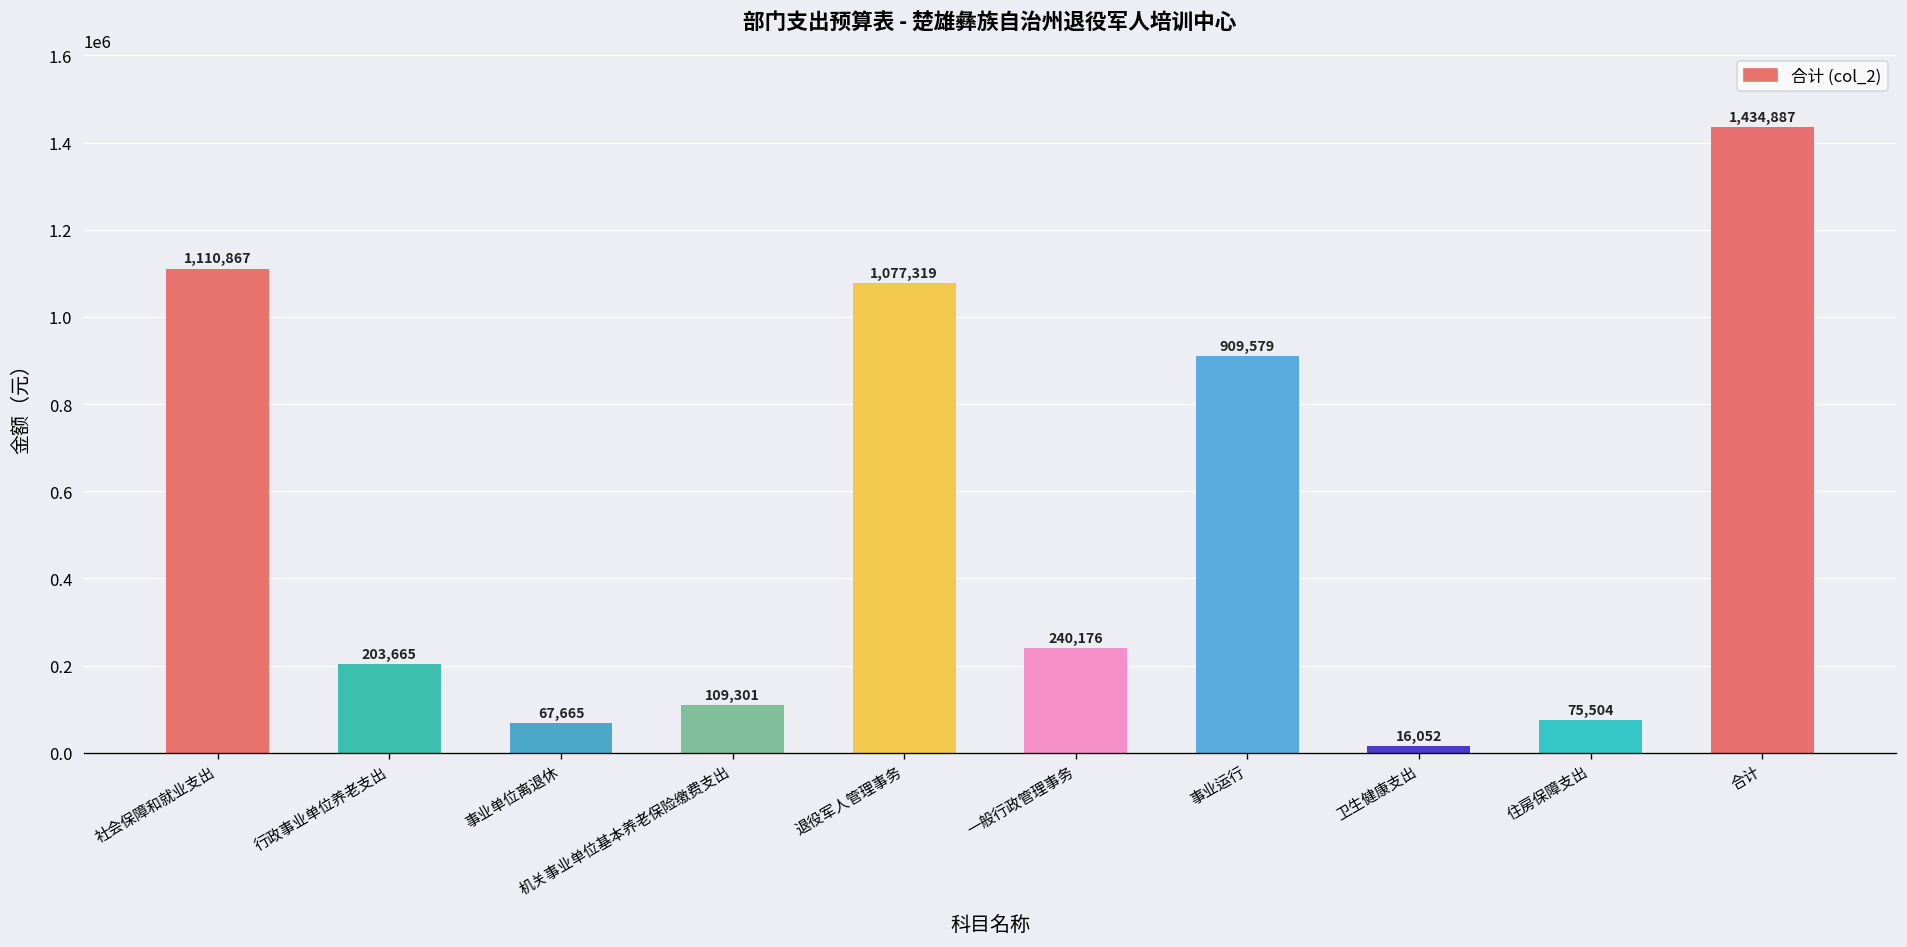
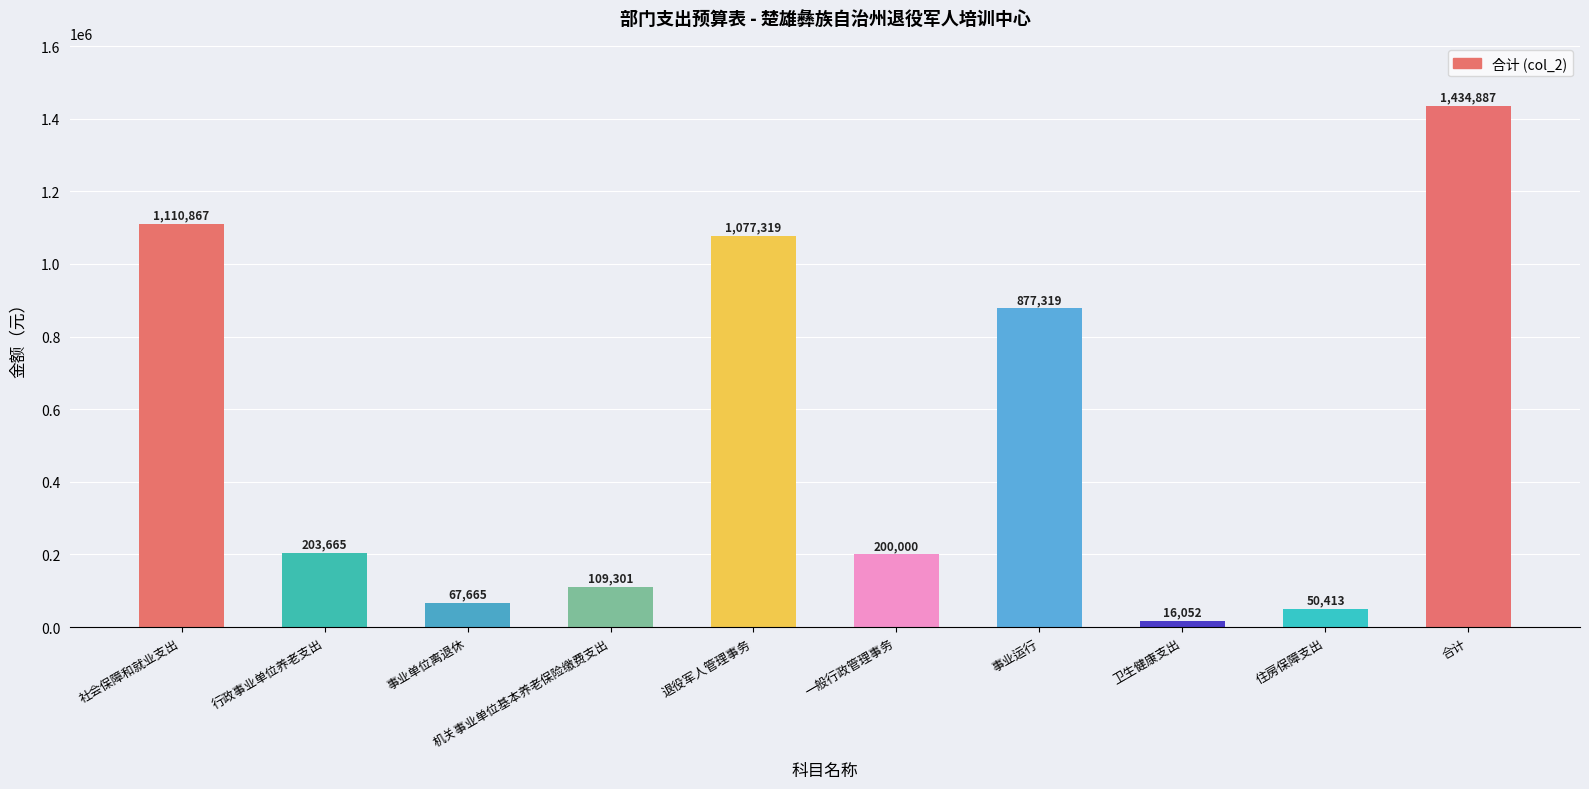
  {
    "社会保障和就业支出": "1,110,867",
    "行政事业单位养老支出": "203,665",
    "事业单位离退休": "67,665",
    "机关事业单位基本养老保险缴费支出": "109,301",
    "退役军人管理事务": "1,077,319",
-   "一般行政管理事务": "240,176",
-   "事业运行": "909,579",
+   "一般行政管理事务": "200,000",
+   "事业运行": "877,319",
    "卫生健康支出": "16,052",
-   "住房保障支出": "75,504",
+   "住房保障支出": "50,413",
    "合计": "1,434,887"
  }
